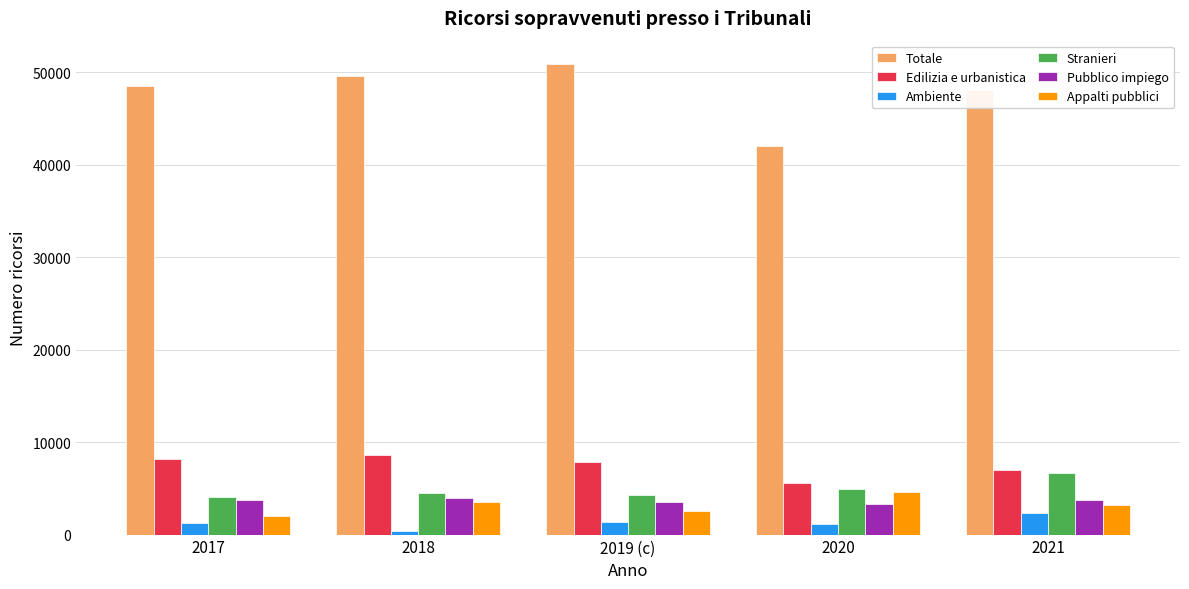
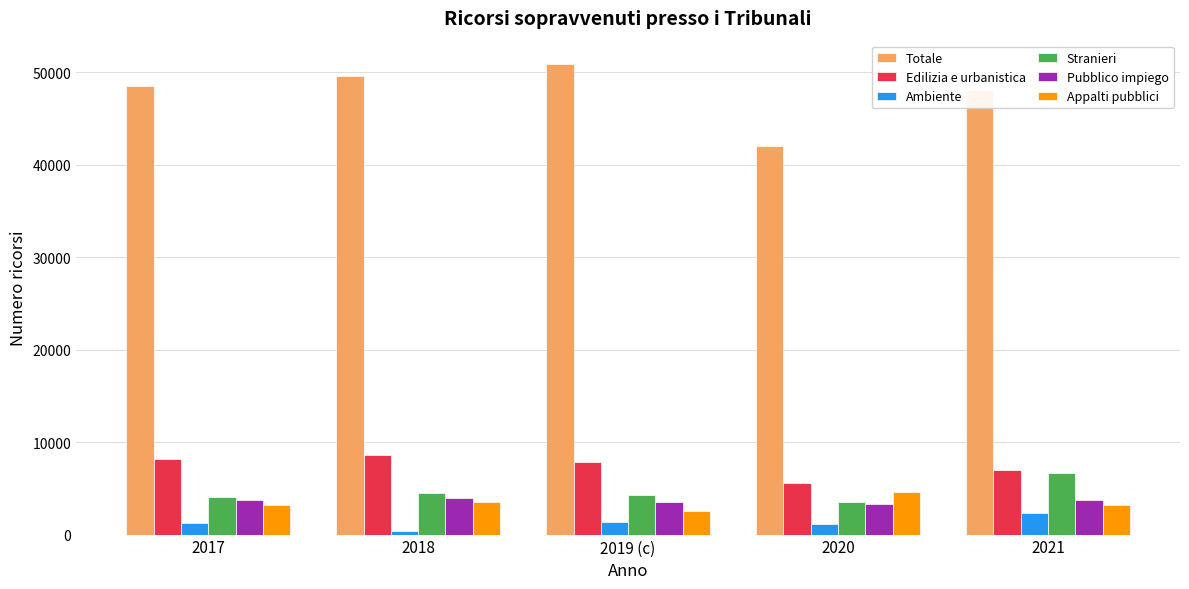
  {
    "Totale": {
      "2017": 49000,
      "2018": 50000,
      "2019 (c)": 51000,
      "2020": 42000
    },
    "Edilizia e urbanistica": {
      "2017": 8000,
      "2018": 9000,
      "2019 (c)": 8000,
      "2020": 6000,
      "2021": 7000
    },
    "Ambiente": {
      "2017": 1000,
      "2018": 0,
      "2019 (c)": 1000,
      "2020": 1000,
      "2021": 2000
    },
    "Stranieri": {
      "2017": 4000,
      "2018": 5000,
      "2019 (c)": 4000,
-     "2020": 5000,
+     "2020": 3000,
      "2021": 7000
    },
    "Pubblico impiego": {
      "2017": 4000,
      "2018": 4000,
      "2019 (c)": 3000,
      "2020": 3000,
      "2021": 4000
    },
    "Appalti pubblici": {
-     "2017": 2000,
+     "2017": 3000,
      "2018": 4000,
      "2019 (c)": 3000,
      "2020": 5000,
      "2021": 3000
    }
  }
